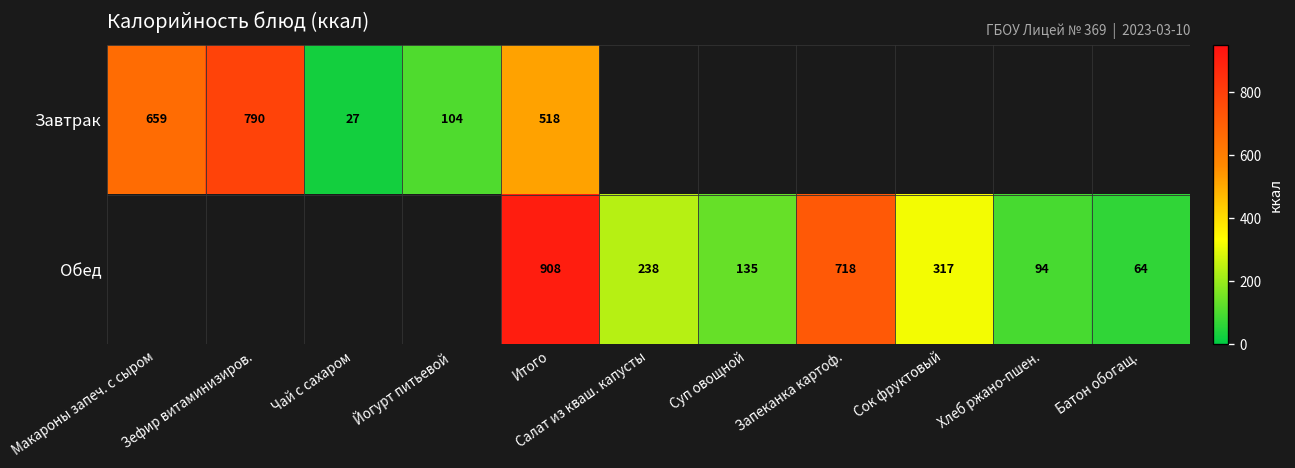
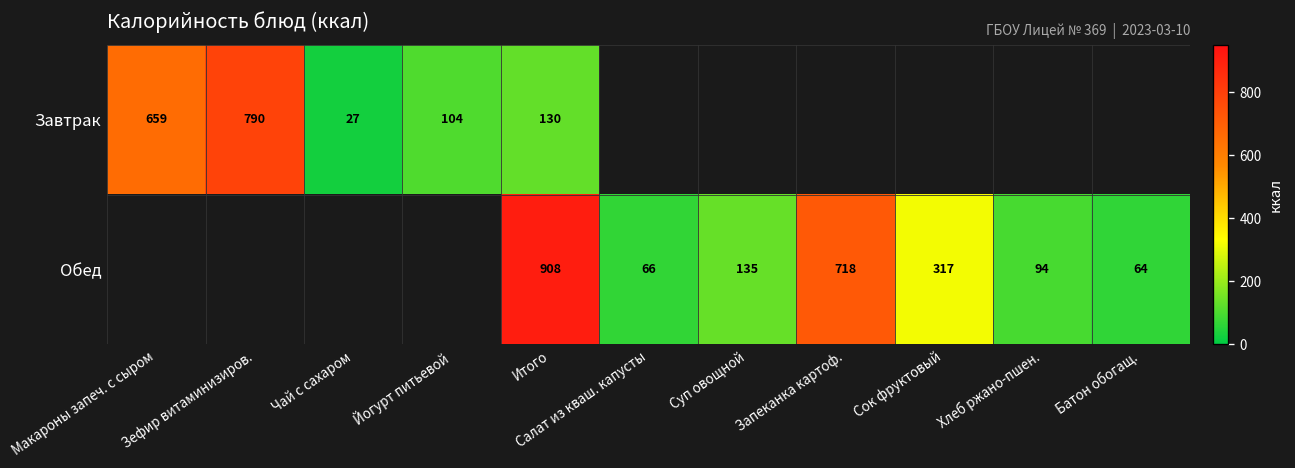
  {
    "Завтрак": {
      "Макароны запеч. с сыром": 659,
      "Зефир витаминизиров.": 790,
      "Чай с сахаром": 27,
      "Йогурт питьевой": 104,
-     "Итого": 518
+     "Итого": 130
    },
    "Обед": {
      "Итого": 908,
-     "Салат из кваш. капусты": 238,
+     "Салат из кваш. капусты": 66,
      "Суп овощной": 135,
      "Запеканка картоф.": 718,
      "Сок фруктовый": 317,
      "Хлеб ржано-пшен.": 94,
      "Батон обогащ.": 64
    }
  }
